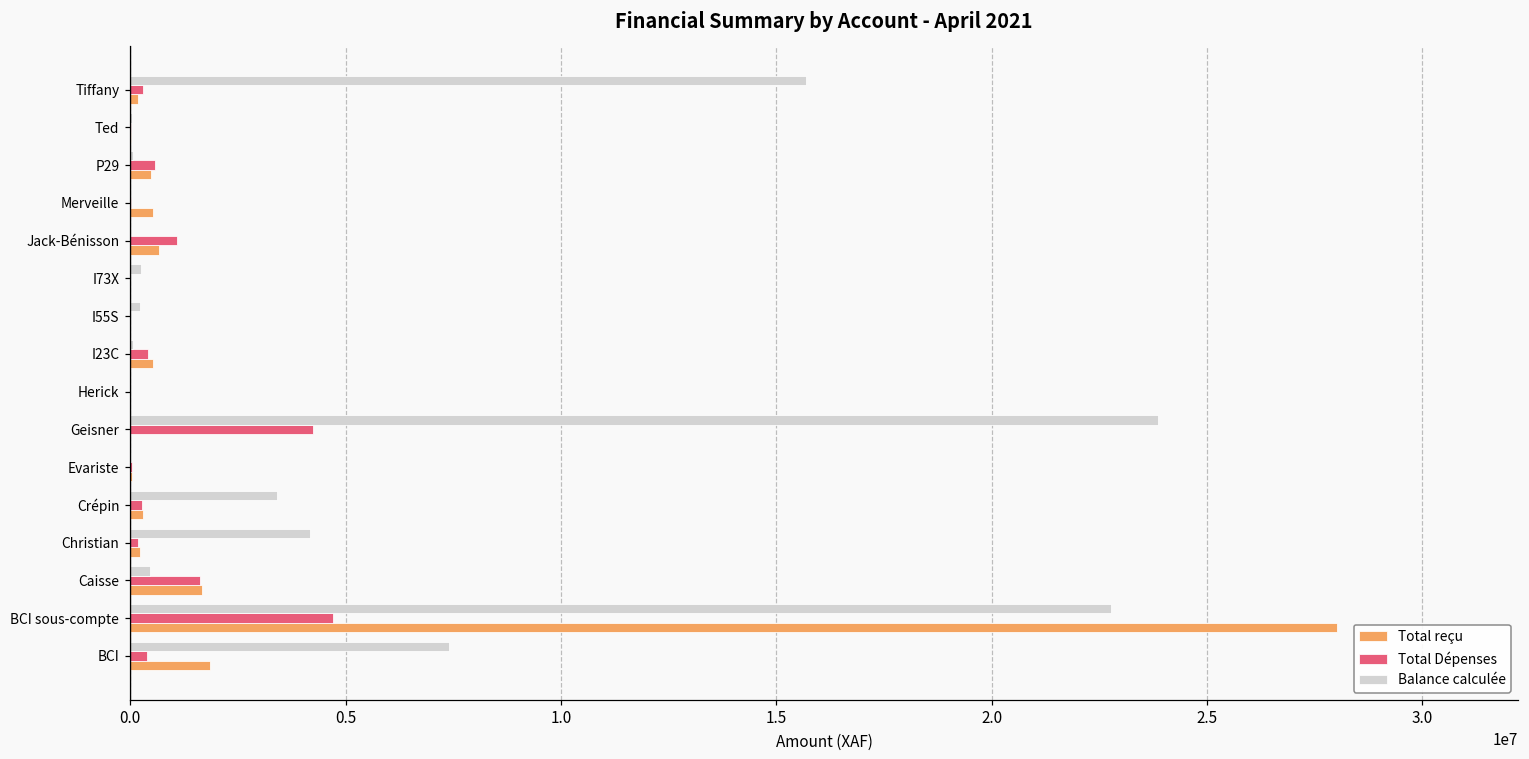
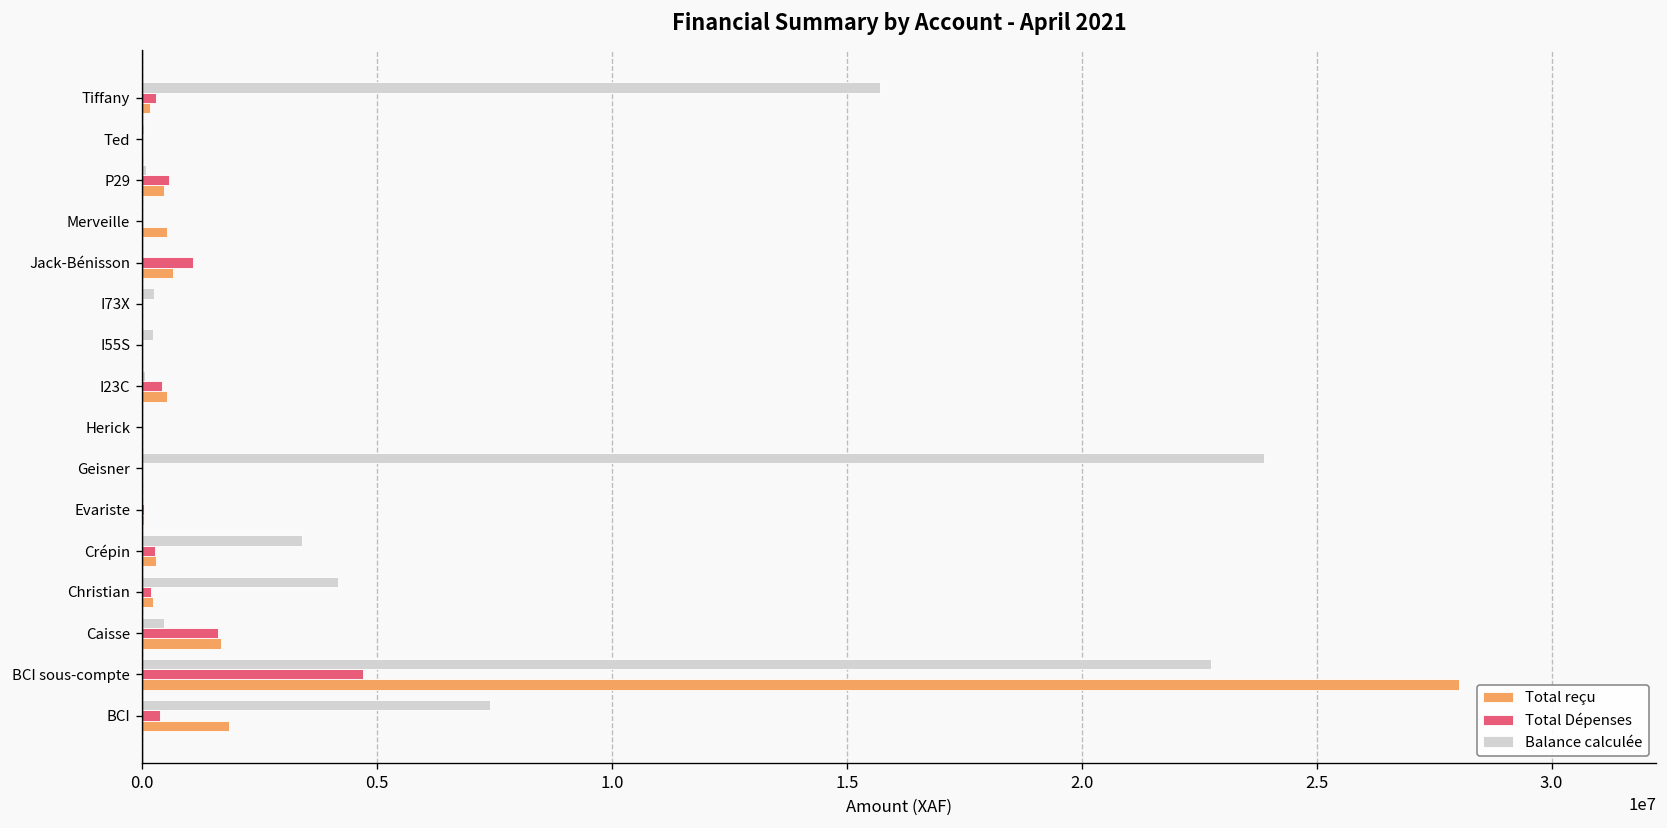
  {
    "Total reçu": {
      "Tiffany": 200000,
      "P29": 500000,
      "Merveille": 500000,
      "Jack-Bénisson": 700000,
      "I73X": 0,
      "I55S": 0,
      "I23C": 500000,
      "Herick": 0,
      "Geisner": 0,
      "Crépin": 300000,
      "Christian": 200000,
      "Caisse": 1700000,
      "BCI sous-compte": 28000000,
      "BCI": 1800000
    },
    "Total Dépenses": {
      "Tiffany": 300000,
      "P29": 600000,
      "Jack-Bénisson": 1100000,
      "I73X": 0,
      "I55S": 0,
      "I23C": 400000,
      "Herick": 0,
-     "Geisner": 4200000,
+     "Geisner": 0,
      "Crépin": 300000,
      "Christian": 200000,
      "Caisse": 1600000,
      "BCI sous-compte": 4700000,
      "BCI": 400000
    },
    "Balance calculée": {
      "Tiffany": 15700000,
      "P29": 100000,
      "I73X": 200000,
      "I55S": 200000,
      "I23C": 100000,
      "Geisner": 23900000,
      "Crépin": 3400000,
      "Christian": 4200000,
      "Caisse": 500000,
      "BCI sous-compte": 22800000,
      "BCI": 7400000
    }
  }
